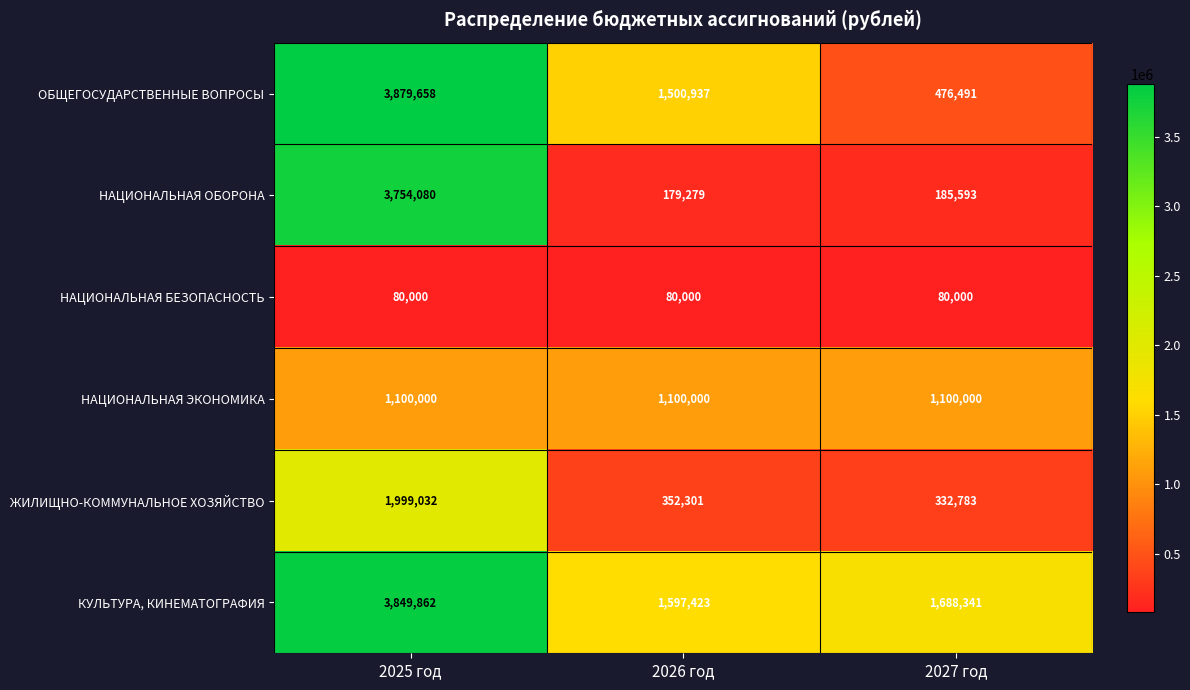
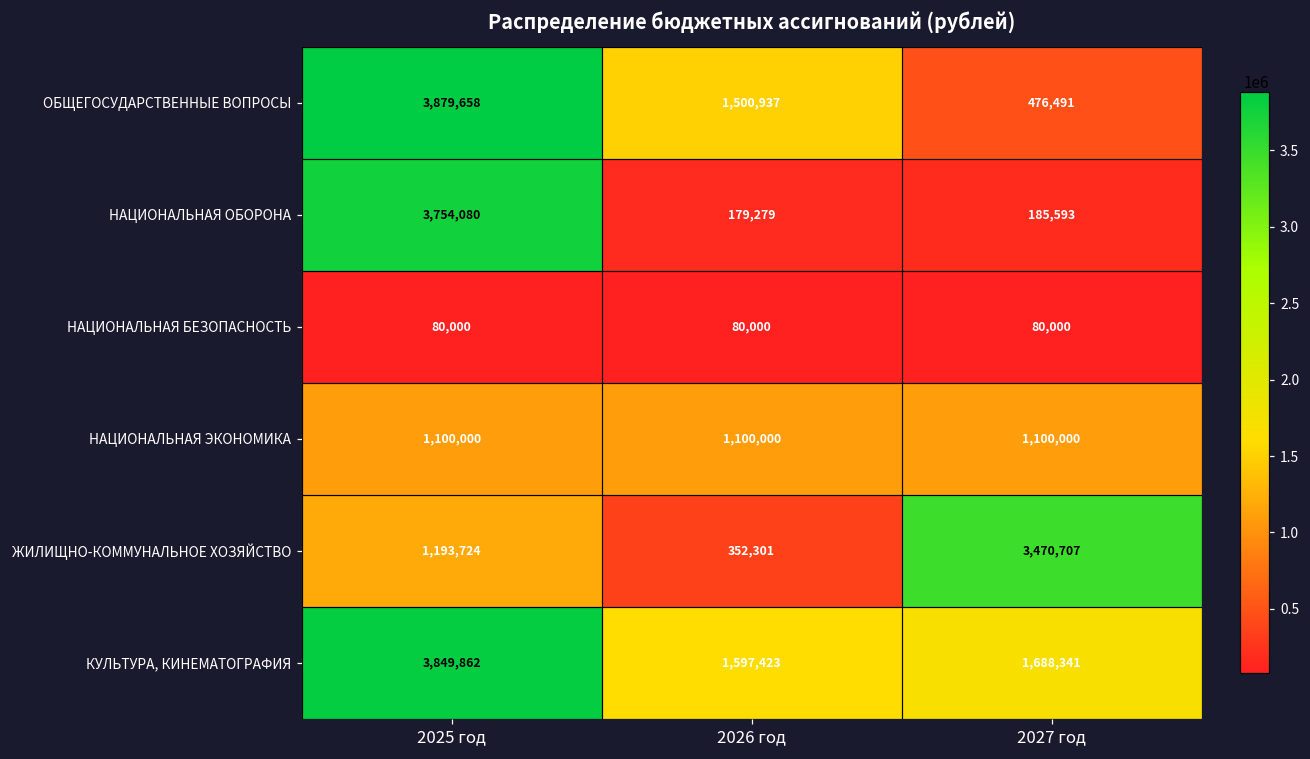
  {
    "ОБЩЕГОСУДАРСТВЕННЫЕ ВОПРОСЫ": {
      "2025 год": "3,879,658",
      "2026 год": "1,500,937",
      "2027 год": "476,491"
    },
    "НАЦИОНАЛЬНАЯ ОБОРОНА": {
      "2025 год": "3,754,080",
      "2026 год": "179,279",
      "2027 год": "185,593"
    },
    "НАЦИОНАЛЬНАЯ БЕЗОПАСНОСТЬ": {
      "2025 год": "80,000",
      "2026 год": "80,000",
      "2027 год": "80,000"
    },
    "НАЦИОНАЛЬНАЯ ЭКОНОМИКА": {
      "2025 год": "1,100,000",
      "2026 год": "1,100,000",
      "2027 год": "1,100,000"
    },
    "ЖИЛИЩНО-КОММУНАЛЬНОЕ ХОЗЯЙСТВО": {
-     "2025 год": "1,999,032",
+     "2025 год": "1,193,724",
      "2026 год": "352,301",
-     "2027 год": "332,783"
+     "2027 год": "3,470,707"
    },
    "КУЛЬТУРА, КИНЕМАТОГРАФИЯ": {
      "2025 год": "3,849,862",
      "2026 год": "1,597,423",
      "2027 год": "1,688,341"
    }
  }
